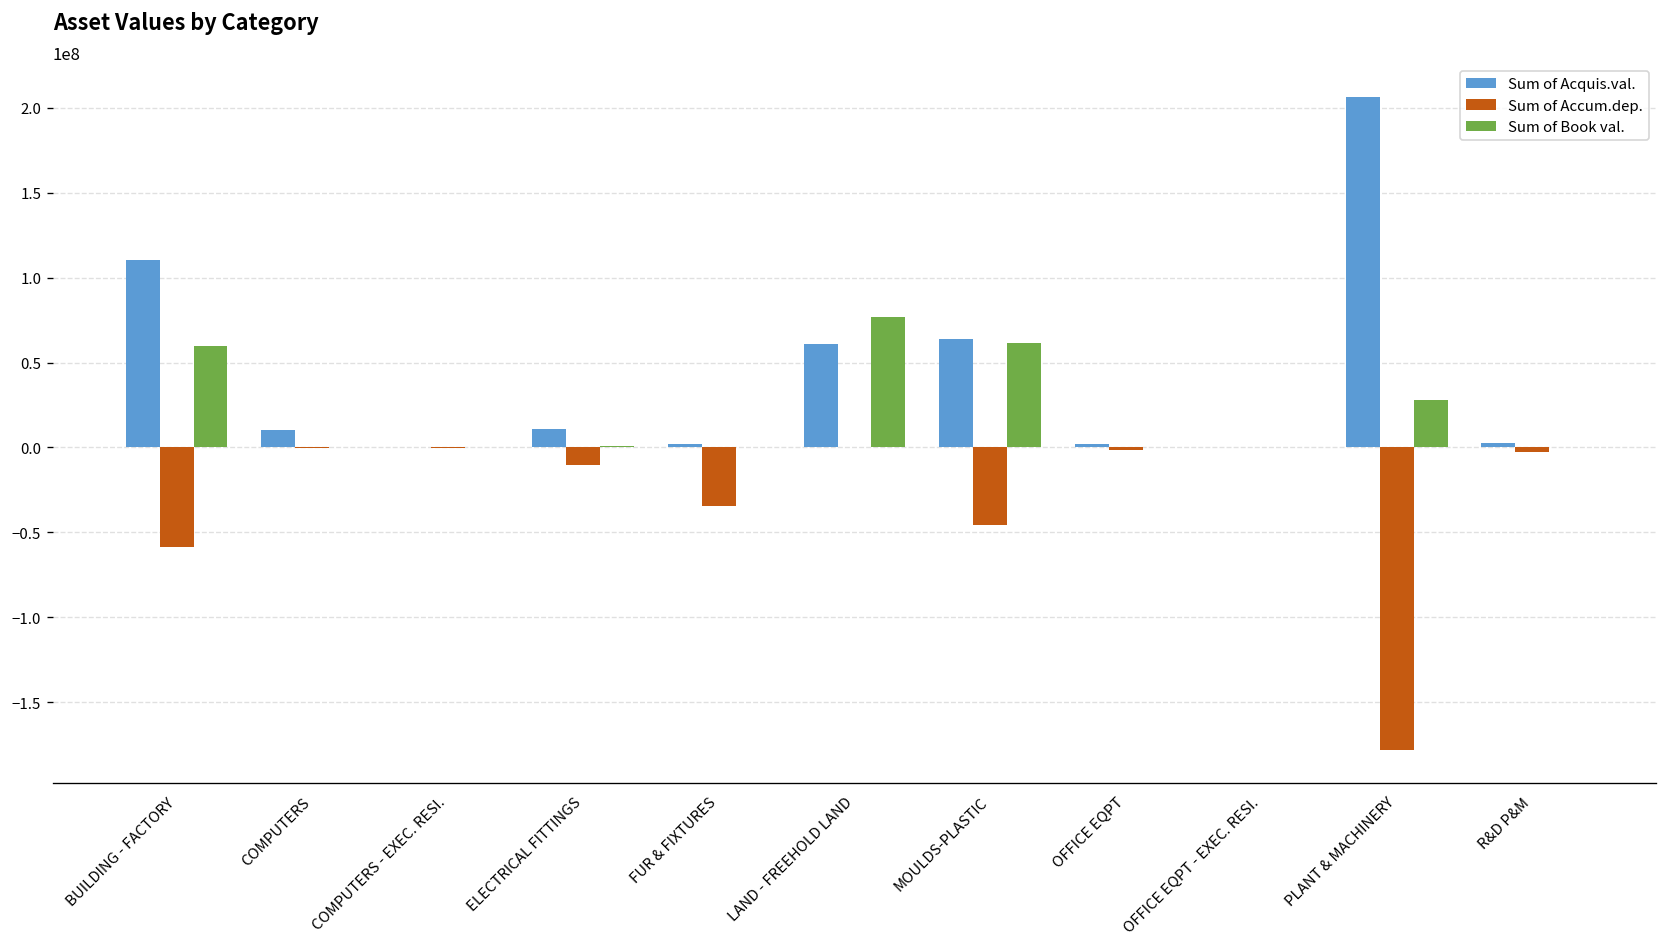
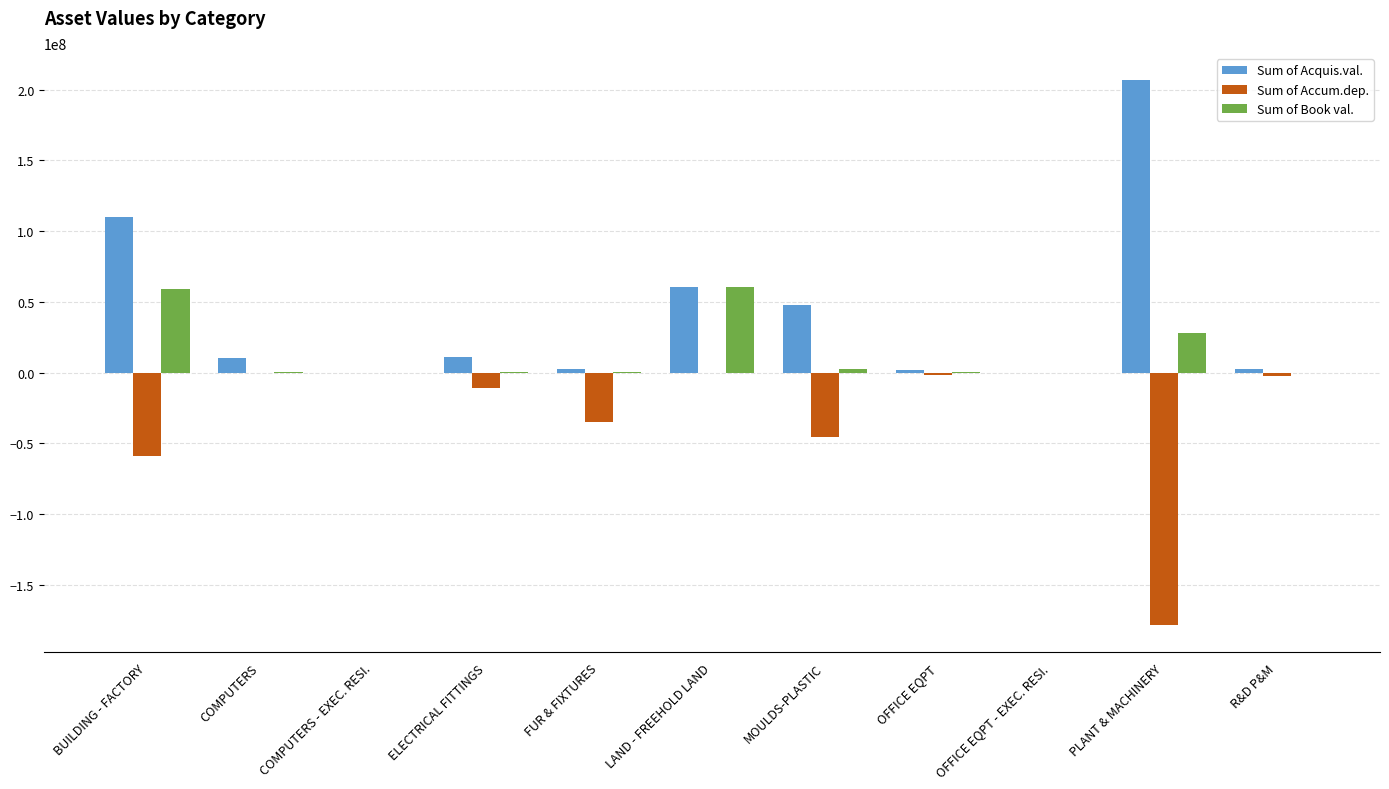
  {
    "Sum of Acquis.val.": {
      "BUILDING - FACTORY": 110000000,
      "COMPUTERS": 10000000,
      "ELECTRICAL FITTINGS": 11000000,
      "FUR & FIXTURES": 2000000,
      "LAND - FREEHOLD LAND": 61000000,
-     "MOULDS-PLASTIC": 64000000,
+     "MOULDS-PLASTIC": 48000000,
      "OFFICE EQPT": 2000000,
      "PLANT & MACHINERY": 207000000,
      "R&D P&M": 3000000
    },
    "Sum of Accum.dep.": {
      "BUILDING - FACTORY": -59000000,
      "ELECTRICAL FITTINGS": -10000000,
      "FUR & FIXTURES": -35000000,
      "LAND - FREEHOLD LAND": 0,
      "MOULDS-PLASTIC": -45000000,
      "OFFICE EQPT": -2000000,
      "PLANT & MACHINERY": -178000000,
      "R&D P&M": -3000000
    },
    "Sum of Book val.": {
      "BUILDING - FACTORY": 59000000,
-     "LAND - FREEHOLD LAND": 77000000,
-     "MOULDS-PLASTIC": 61000000,
+     "LAND - FREEHOLD LAND": 61000000,
+     "MOULDS-PLASTIC": 3000000,
      "PLANT & MACHINERY": 28000000
    }
  }
